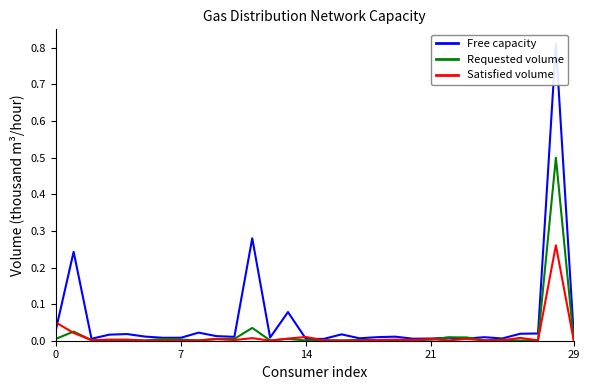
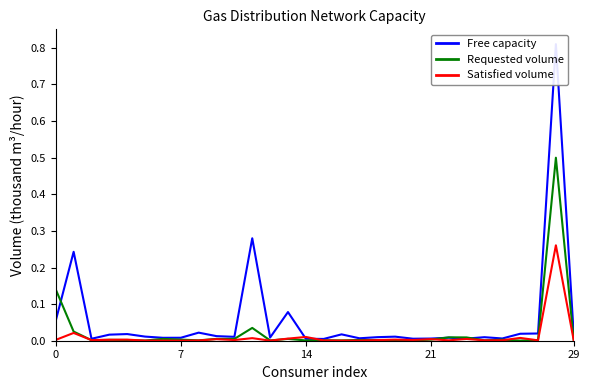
  {
    "Free capacity": {
-     "0": 0.03,
+     "0": 0.06,
      "29": 0.02
    },
    "Requested volume": {
-     "0": 0.01
+     "0": 0.14
    },
    "Satisfied volume": {
-     "0": 0.05
+     "0": 0.00
    }
  }
